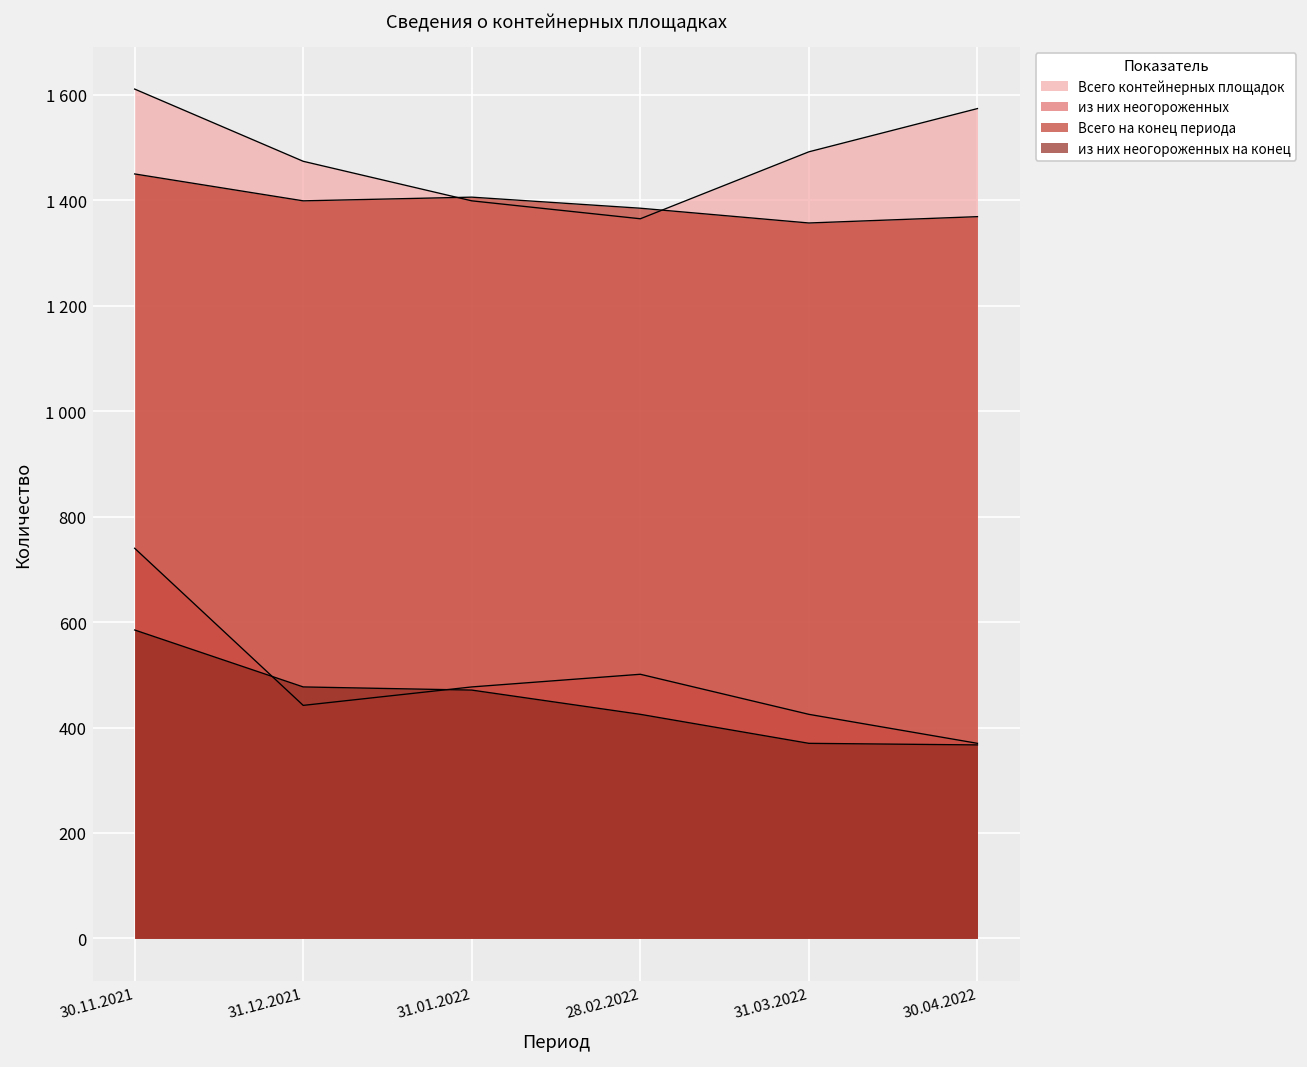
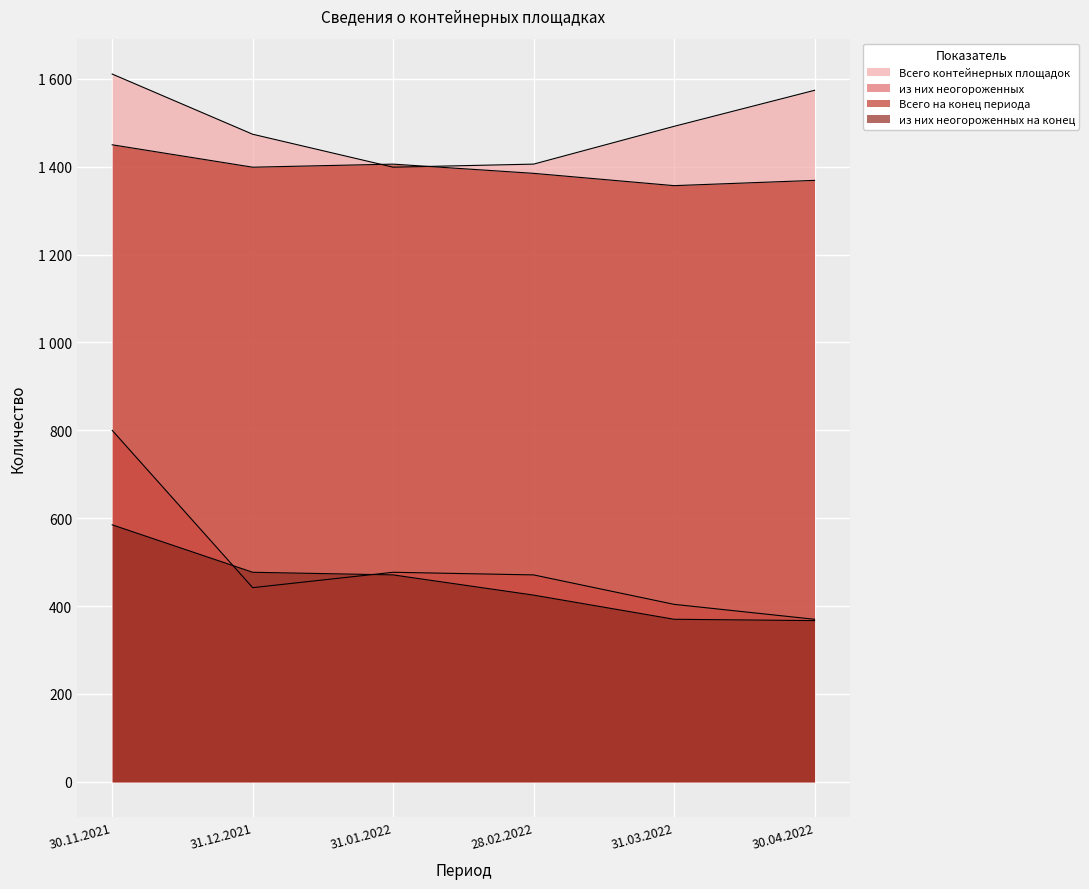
  {
    "Всего контейнерных площадок": {
      "30.11.2021": 1610,
      "31.12.2021": 1470,
      "31.01.2022": 1400,
-     "28.02.2022": 1370,
+     "28.02.2022": 1410,
      "31.03.2022": 1490,
      "30.04.2022": 1570
    },
    "из них неогороженных": {
-     "30.11.2021": 740,
+     "30.11.2021": 800,
      "31.12.2021": 440,
      "31.01.2022": 480,
-     "28.02.2022": 500,
-     "31.03.2022": 430
+     "28.02.2022": 470,
+     "31.03.2022": 400
    }
  }
